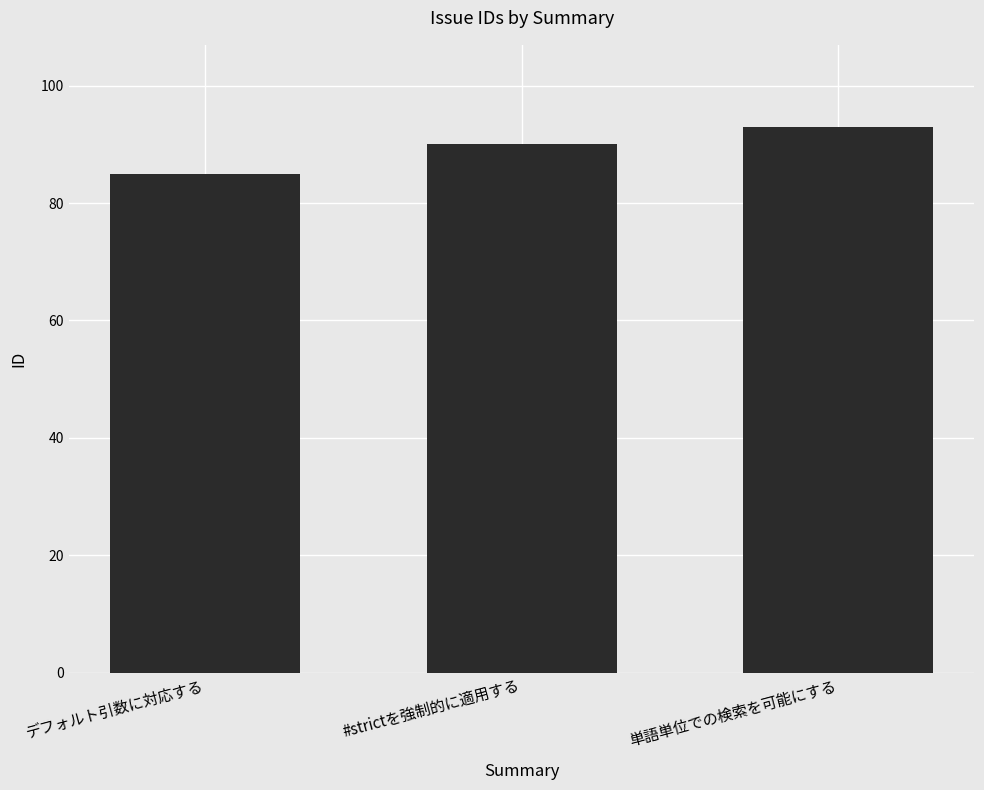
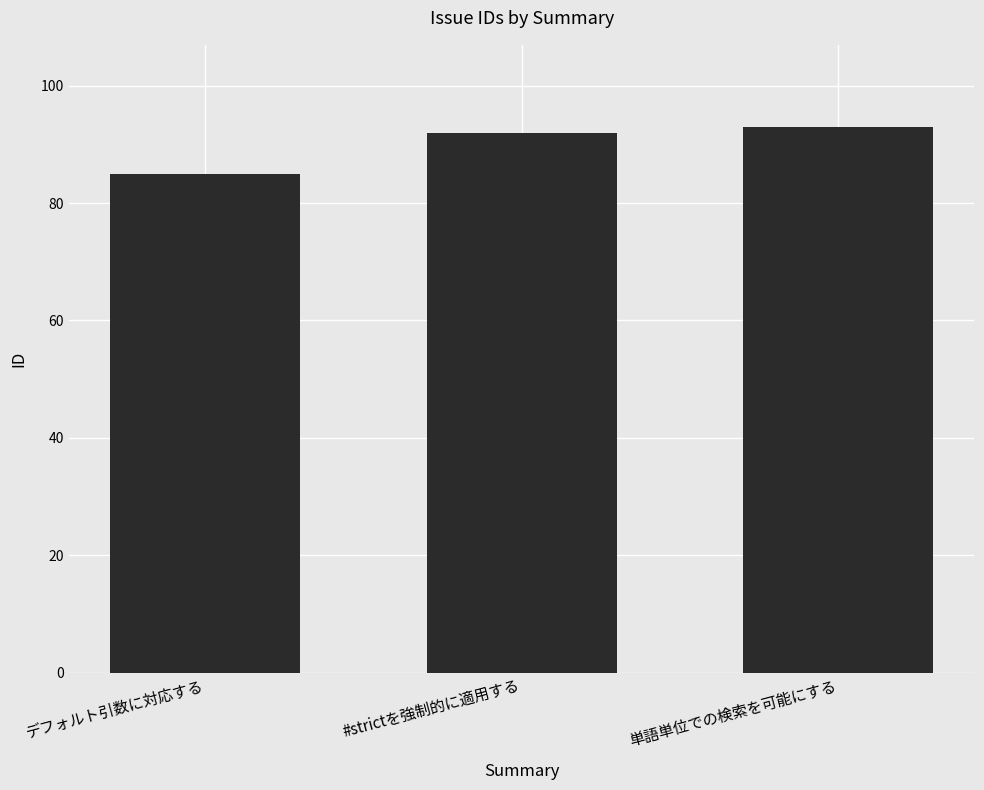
  {
    "デフォルト引数に対応する": 85,
-   "#strictを強制的に適用する": 90,
+   "#strictを強制的に適用する": 92,
    "単語単位での検索を可能にする": 93
  }
